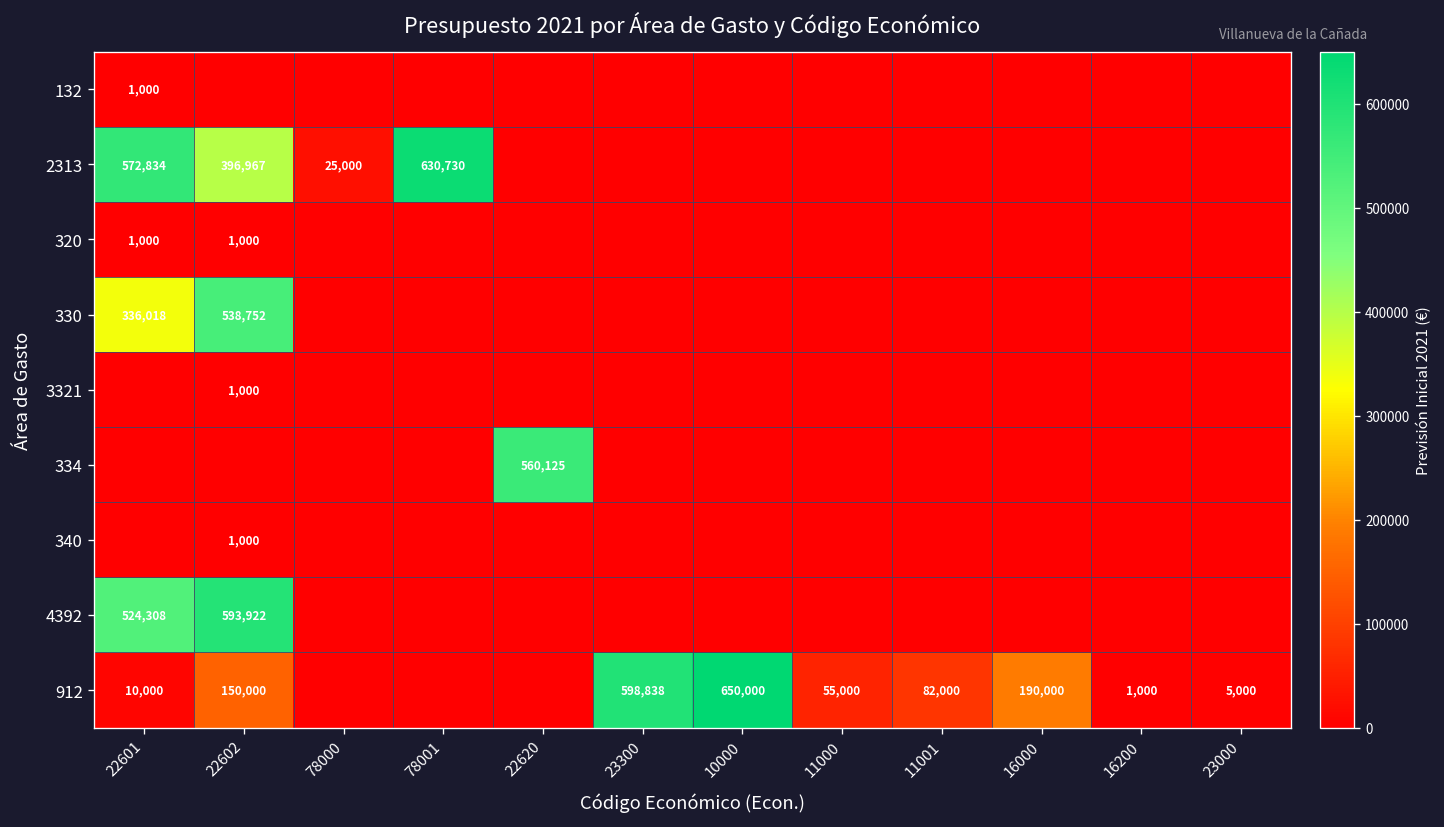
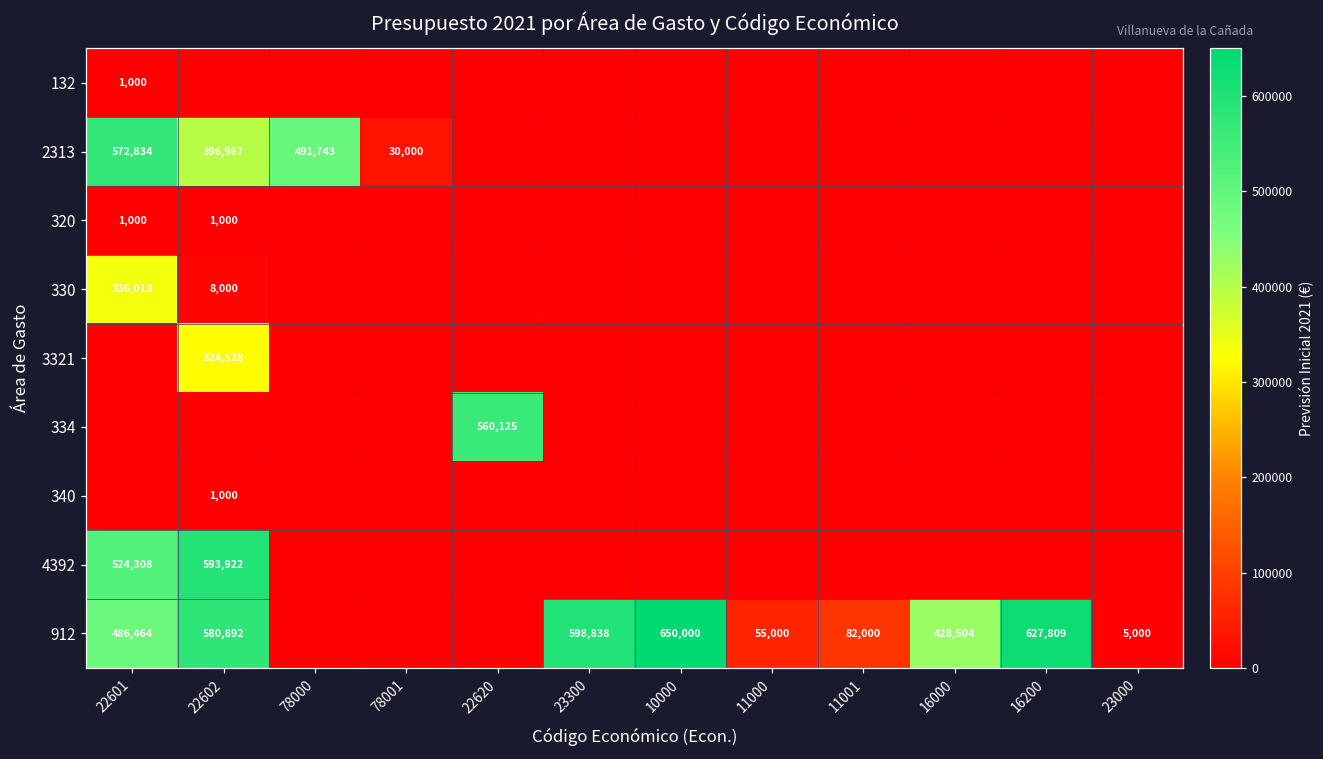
  {
    "132": {
      "22601": "1,000"
    },
    "2313": {
      "22601": "572,834",
      "22602": "396,967",
-     "78000": "25,000",
-     "78001": "630,730"
+     "78000": "491,743",
+     "78001": "30,000"
    },
    "320": {
      "22601": "1,000",
      "22602": "1,000"
    },
    "330": {
      "22601": "336,018",
-     "22602": "538,752"
+     "22602": "8,000"
    },
    "3321": {
-     "22602": "1,000"
+     "22602": "324,528"
    },
    "334": {
      "22620": "560,125"
    },
    "340": {
      "22602": "1,000"
    },
    "4392": {
      "22601": "524,308",
      "22602": "593,922"
    },
    "912": {
-     "22601": "10,000",
-     "22602": "150,000",
+     "22601": "486,464",
+     "22602": "580,892",
      "23300": "598,838",
      "10000": "650,000",
      "11000": "55,000",
      "11001": "82,000",
-     "16000": "190,000",
-     "16200": "1,000",
+     "16000": "428,504",
+     "16200": "627,809",
      "23000": "5,000"
    }
  }
